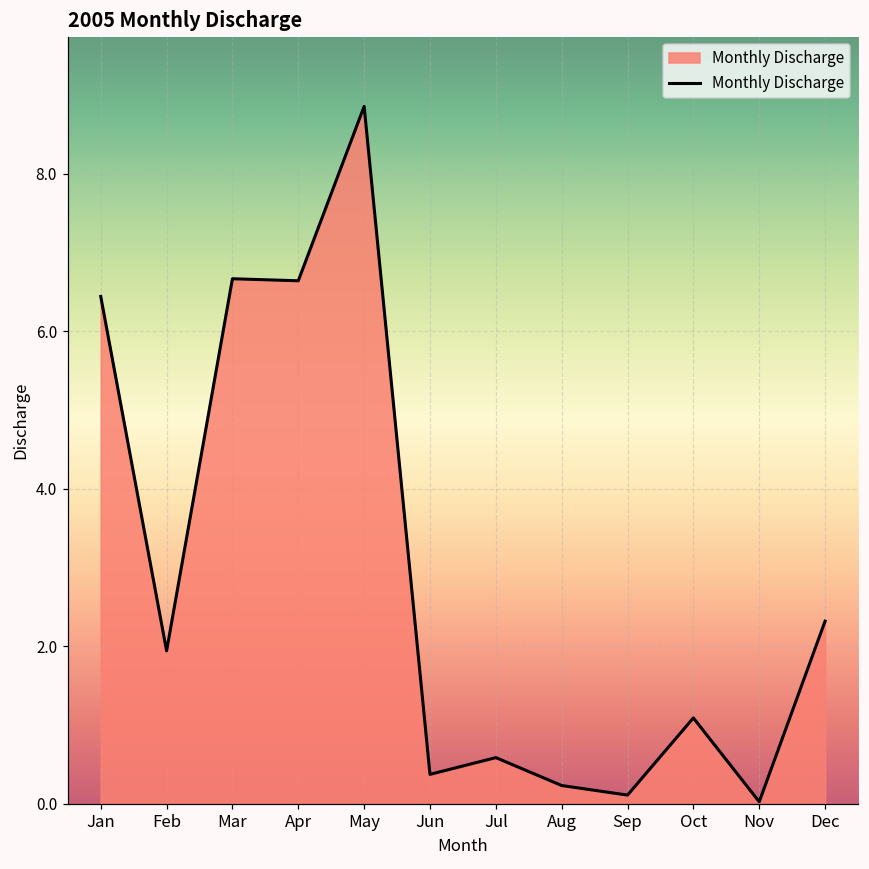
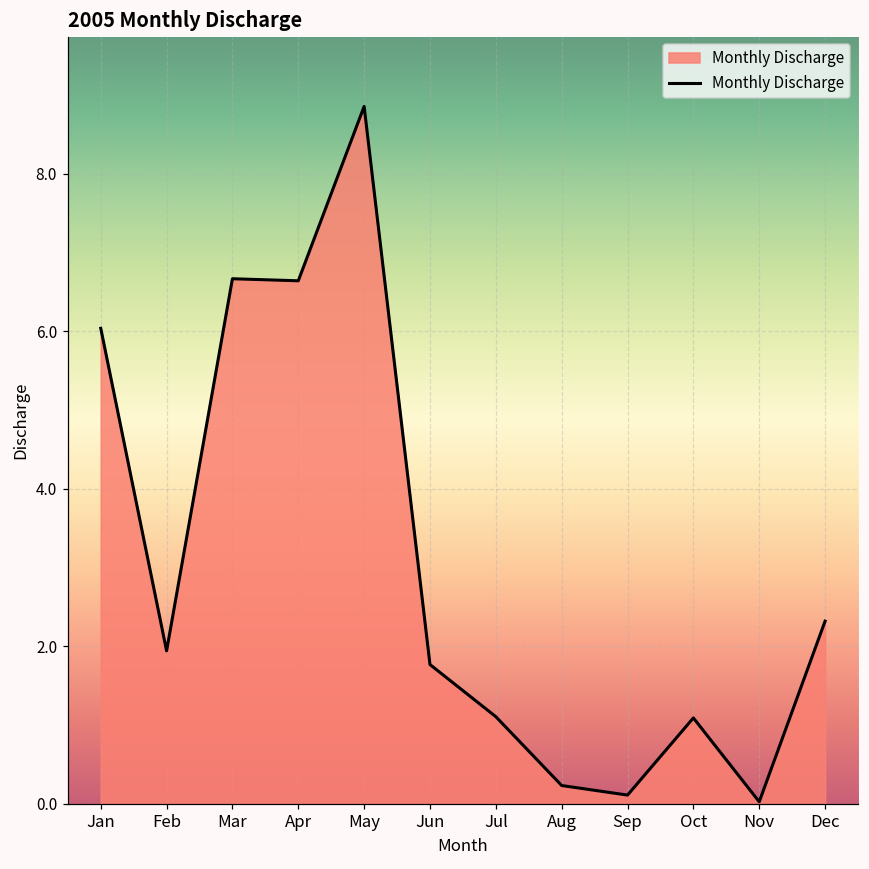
  {
-   "Jan": 6.4,
+   "Jan": 6.0,
    "Feb": 1.9,
    "Mar": 6.7,
    "Apr": 6.6,
    "May": 8.9,
-   "Jun": 0.4,
-   "Jul": 0.6,
+   "Jun": 1.8,
+   "Jul": 1.1,
    "Aug": 0.2,
    "Sep": 0.1,
    "Oct": 1.1,
    "Nov": 0.0,
    "Dec": 2.3
  }
